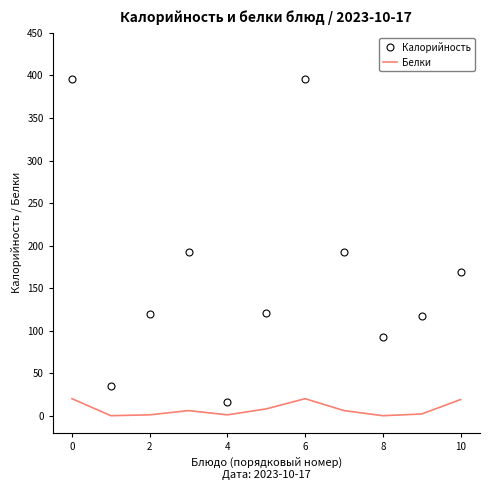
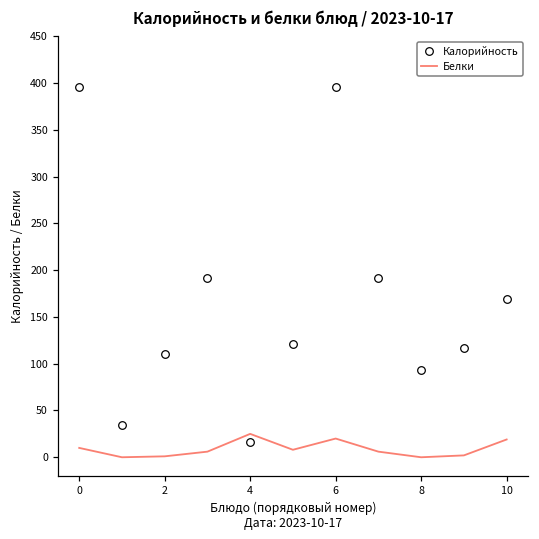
  {
    "Калорийность": {
      "0": 400,
-     "2": 120,
+     "2": 110,
      "4": 20,
      "6": 400,
      "8": 90,
      "10": 170
    },
    "Белки": {
-     "0": 20,
+     "0": 10,
      "2": 0,
-     "4": 0,
+     "4": 30,
      "6": 20,
      "8": 0,
      "10": 20
    }
  }
